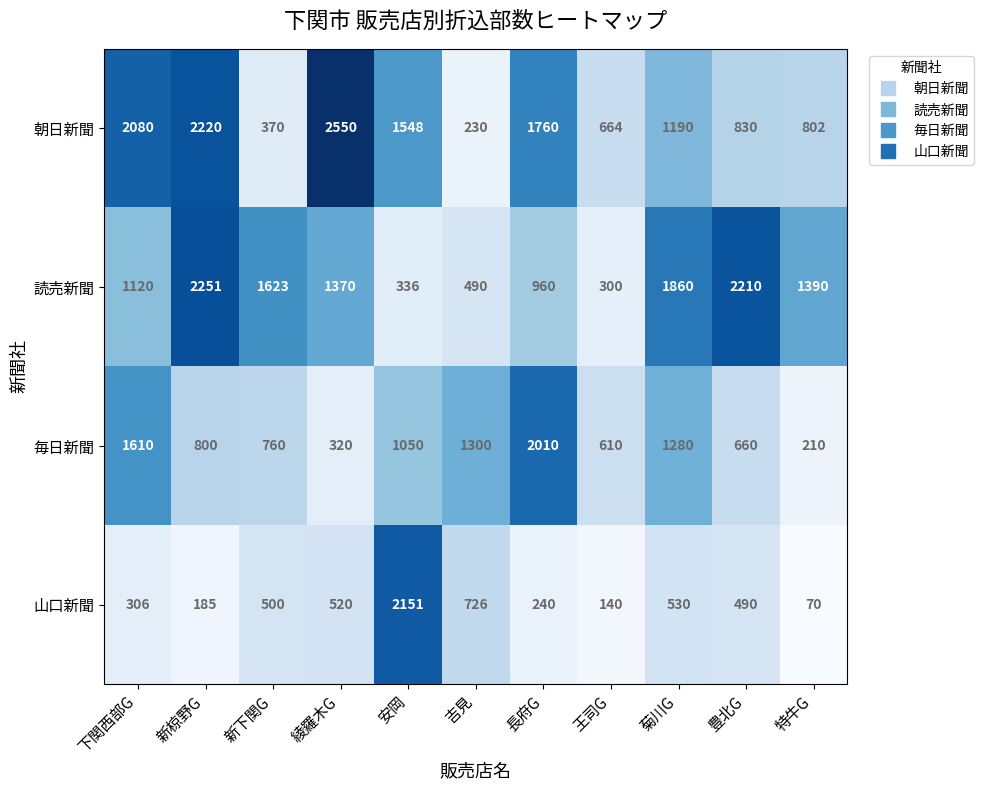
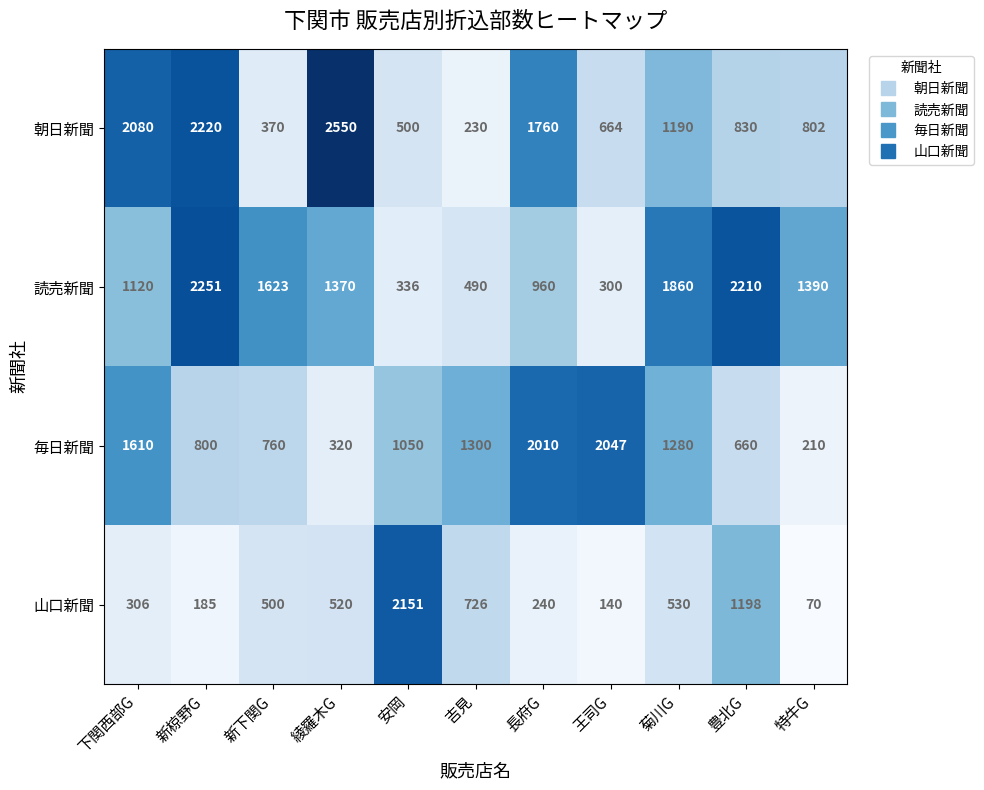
  {
    "朝日新聞": {
      "下関西部G": 2080,
      "新椋野G": 2220,
      "新下関G": 370,
      "綾羅木G": 2550,
-     "安岡": 1548,
+     "安岡": 500,
      "吉見": 230,
      "長府G": 1760,
      "王司G": 664,
      "菊川G": 1190,
      "豊北G": 830,
      "特牛G": 802
    },
    "読売新聞": {
      "下関西部G": 1120,
      "新椋野G": 2251,
      "新下関G": 1623,
      "綾羅木G": 1370,
      "安岡": 336,
      "吉見": 490,
      "長府G": 960,
      "王司G": 300,
      "菊川G": 1860,
      "豊北G": 2210,
      "特牛G": 1390
    },
    "毎日新聞": {
      "下関西部G": 1610,
      "新椋野G": 800,
      "新下関G": 760,
      "綾羅木G": 320,
      "安岡": 1050,
      "吉見": 1300,
      "長府G": 2010,
-     "王司G": 610,
+     "王司G": 2047,
      "菊川G": 1280,
      "豊北G": 660,
      "特牛G": 210
    },
    "山口新聞": {
      "下関西部G": 306,
      "新椋野G": 185,
      "新下関G": 500,
      "綾羅木G": 520,
      "安岡": 2151,
      "吉見": 726,
      "長府G": 240,
      "王司G": 140,
      "菊川G": 530,
-     "豊北G": 490,
+     "豊北G": 1198,
      "特牛G": 70
    }
  }
